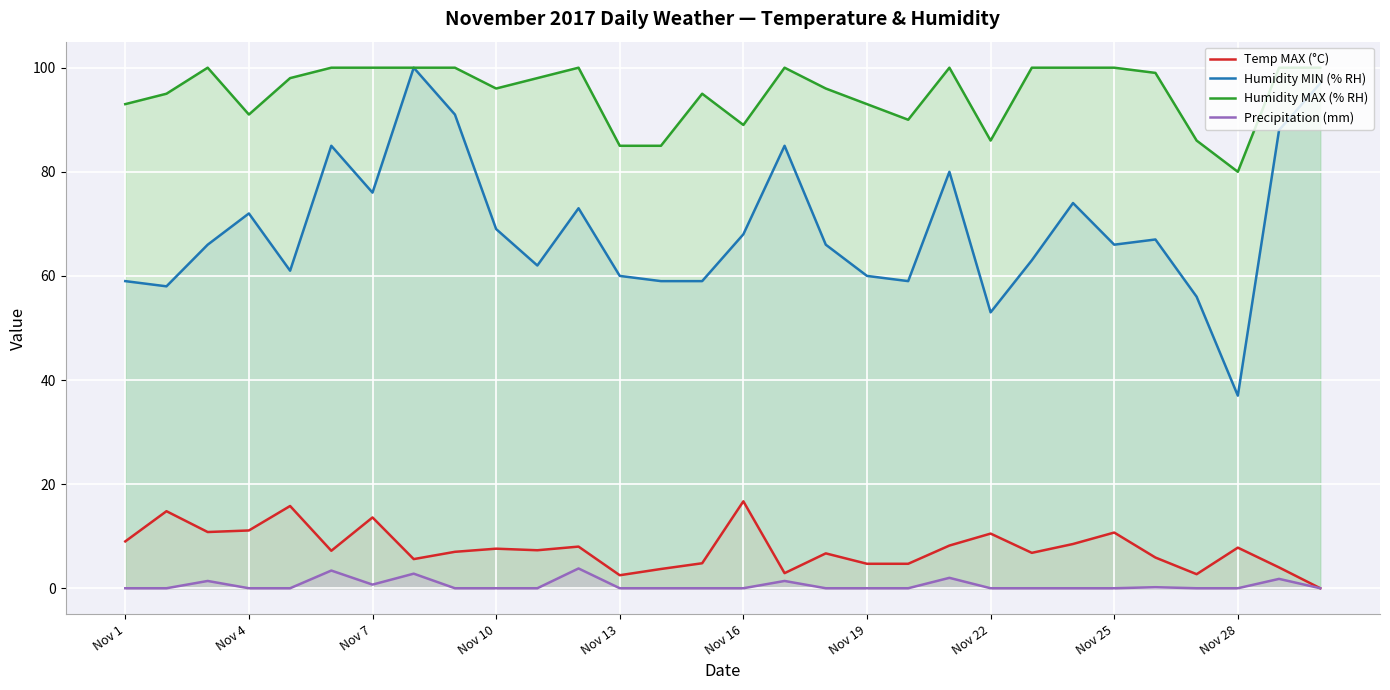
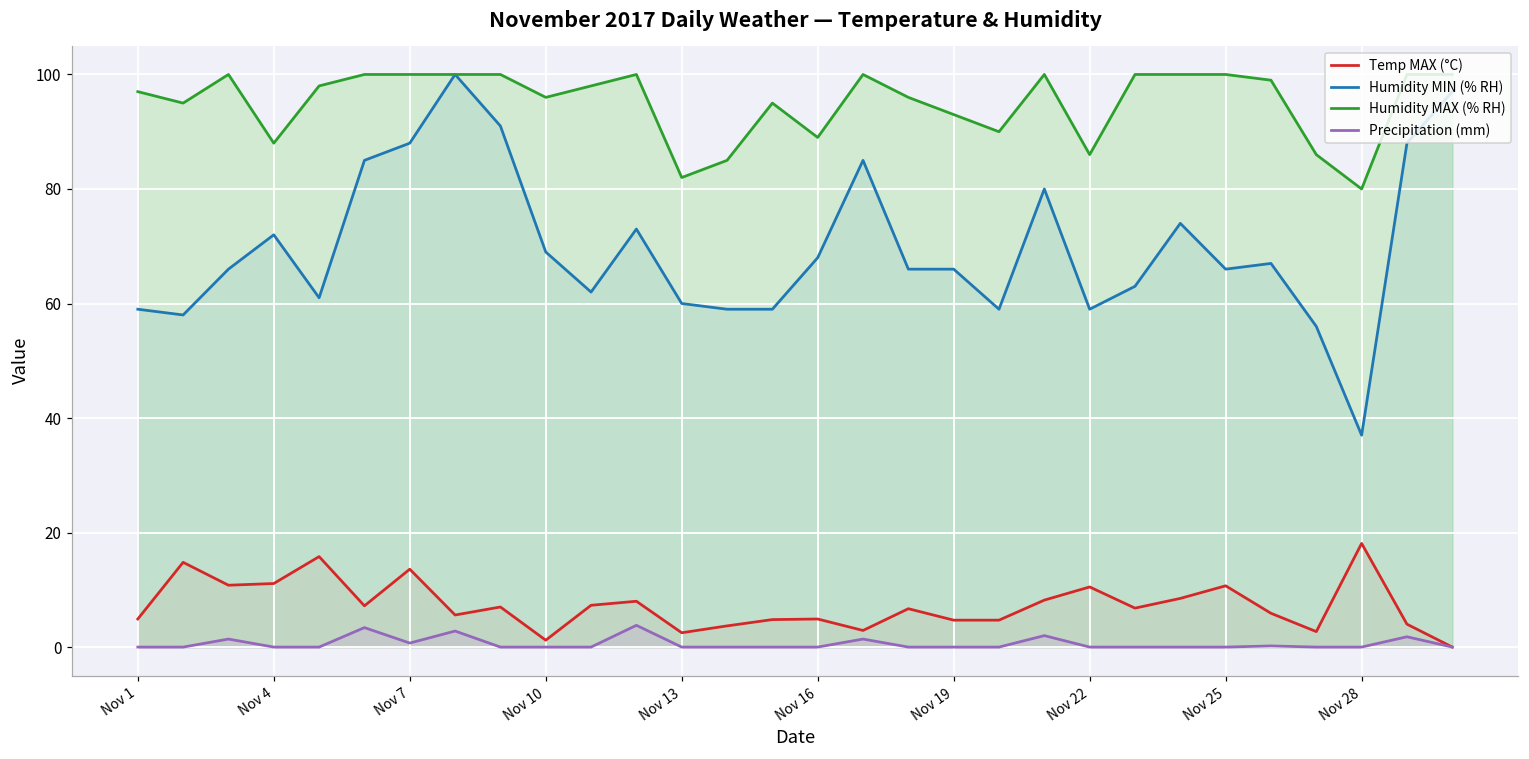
  {
    "Temp MAX (°C)": {
-     "Nov 1": 9,
+     "Nov 1": 5,
      "Nov 4": 11,
      "Nov 7": 14,
-     "Nov 10": 8,
+     "Nov 10": 1,
      "Nov 13": 3,
-     "Nov 16": 17,
+     "Nov 16": 5,
      "Nov 19": 5,
      "Nov 22": 11,
      "Nov 25": 11,
-     "Nov 28": 8
+     "Nov 28": 18
    },
    "Humidity MIN (% RH)": {
      "Nov 1": 59,
      "Nov 4": 72,
-     "Nov 7": 76,
+     "Nov 7": 88,
      "Nov 10": 69,
      "Nov 13": 60,
      "Nov 16": 68,
-     "Nov 19": 60,
-     "Nov 22": 53,
+     "Nov 19": 66,
+     "Nov 22": 59,
      "Nov 25": 66,
      "Nov 28": 37
    },
    "Humidity MAX (% RH)": {
-     "Nov 1": 93,
-     "Nov 4": 91,
+     "Nov 1": 97,
+     "Nov 4": 88,
      "Nov 7": 100,
      "Nov 10": 96,
-     "Nov 13": 85,
+     "Nov 13": 82,
      "Nov 16": 89,
      "Nov 19": 93,
      "Nov 22": 86,
      "Nov 25": 100,
      "Nov 28": 80
    },
    "Precipitation (mm)": {
      "Nov 1": 0,
      "Nov 4": 0,
      "Nov 7": 1,
      "Nov 10": 0,
      "Nov 13": 0,
      "Nov 16": 0,
      "Nov 19": 0,
      "Nov 22": 0,
      "Nov 25": 0,
      "Nov 28": 0
    }
  }
